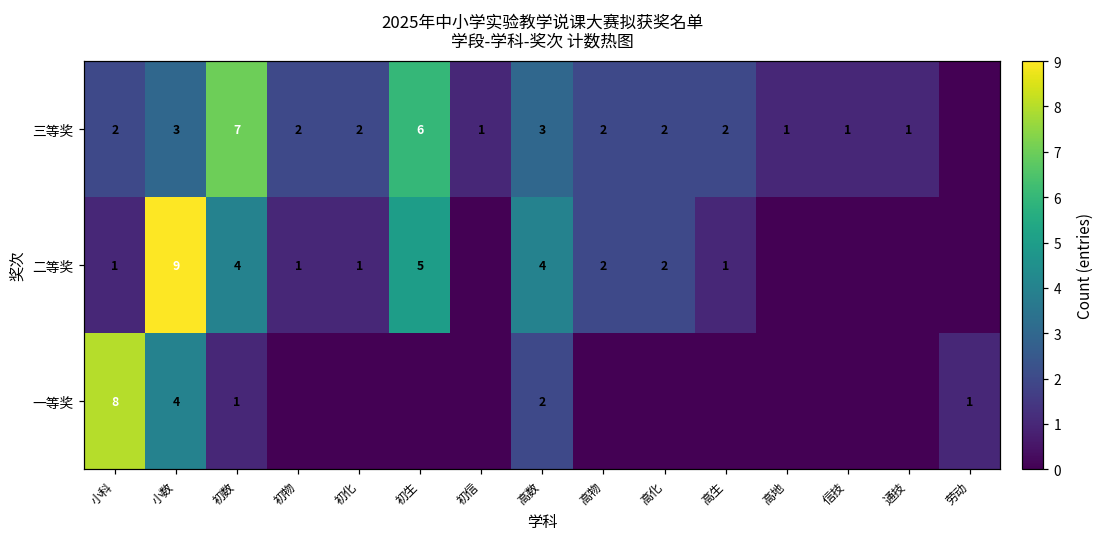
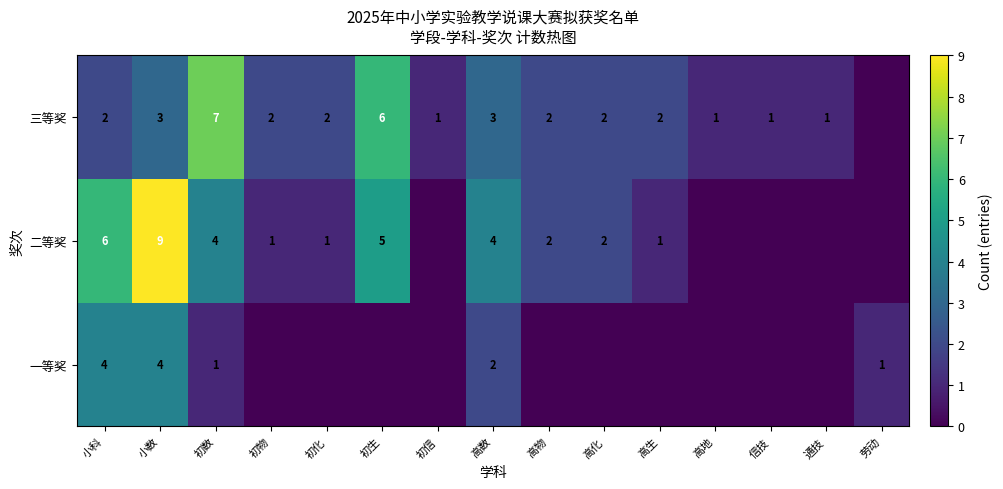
  {
    "三等奖": {
      "小科": 2,
      "小数": 3,
      "初数": 7,
      "初物": 2,
      "初化": 2,
      "初生": 6,
      "初信": 1,
      "高数": 3,
      "高物": 2,
      "高化": 2,
      "高生": 2,
      "高地": 1,
      "信技": 1,
      "通技": 1
    },
    "二等奖": {
-     "小科": 1,
+     "小科": 6,
      "小数": 9,
      "初数": 4,
      "初物": 1,
      "初化": 1,
      "初生": 5,
      "高数": 4,
      "高物": 2,
      "高化": 2,
      "高生": 1
    },
    "一等奖": {
-     "小科": 8,
+     "小科": 4,
      "小数": 4,
      "初数": 1,
      "高数": 2,
      "劳动": 1
    }
  }
